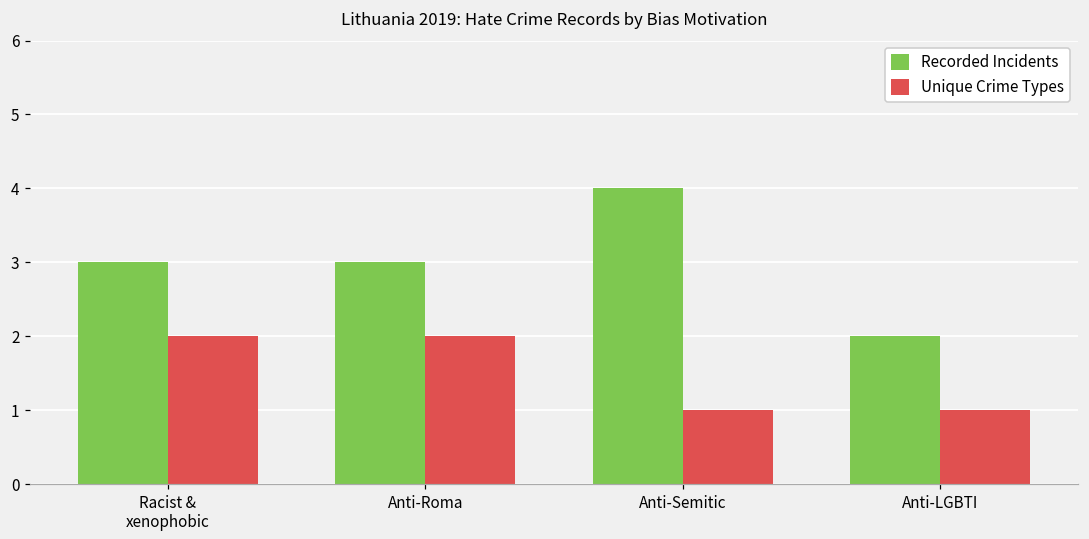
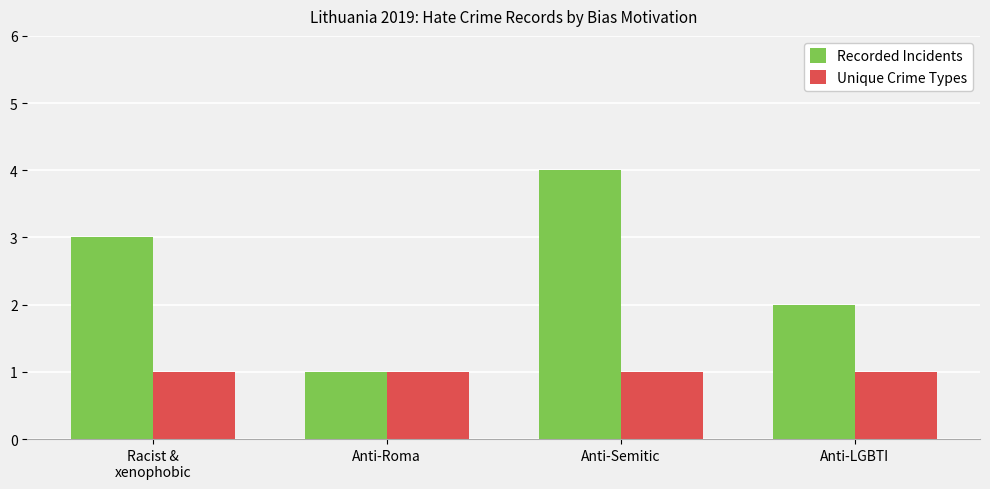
  {
    "Recorded Incidents": {
      "Racist & xenophobic": 3,
-     "Anti-Roma": 3,
+     "Anti-Roma": 1,
      "Anti-Semitic": 4,
      "Anti-LGBTI": 2
    },
    "Unique Crime Types": {
-     "Racist & xenophobic": 2,
-     "Anti-Roma": 2,
+     "Racist & xenophobic": 1,
+     "Anti-Roma": 1,
      "Anti-Semitic": 1,
      "Anti-LGBTI": 1
    }
  }
